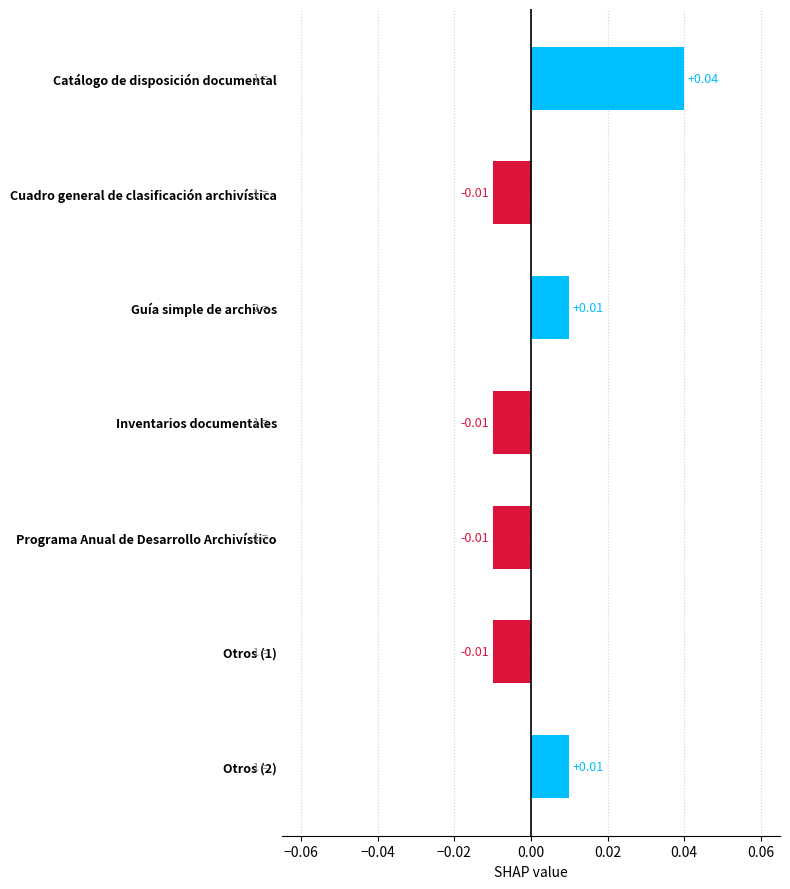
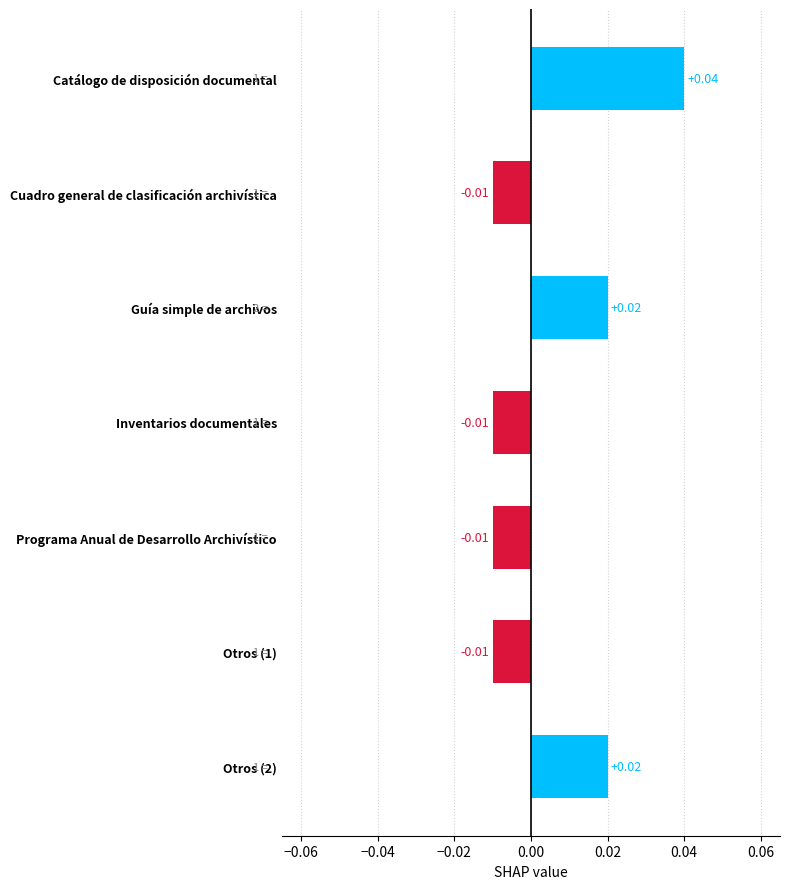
  {
    "Catálogo de disposición documental": "+0.04",
    "Cuadro general de clasificación archivística": "-0.01",
-   "Guía simple de archivos": "+0.01",
+   "Guía simple de archivos": "+0.02",
    "Inventarios documentales": "-0.01",
    "Programa Anual de Desarrollo Archivístico": "-0.01",
    "Otros (1)": "-0.01",
-   "Otros (2)": "+0.01"
+   "Otros (2)": "+0.02"
  }
